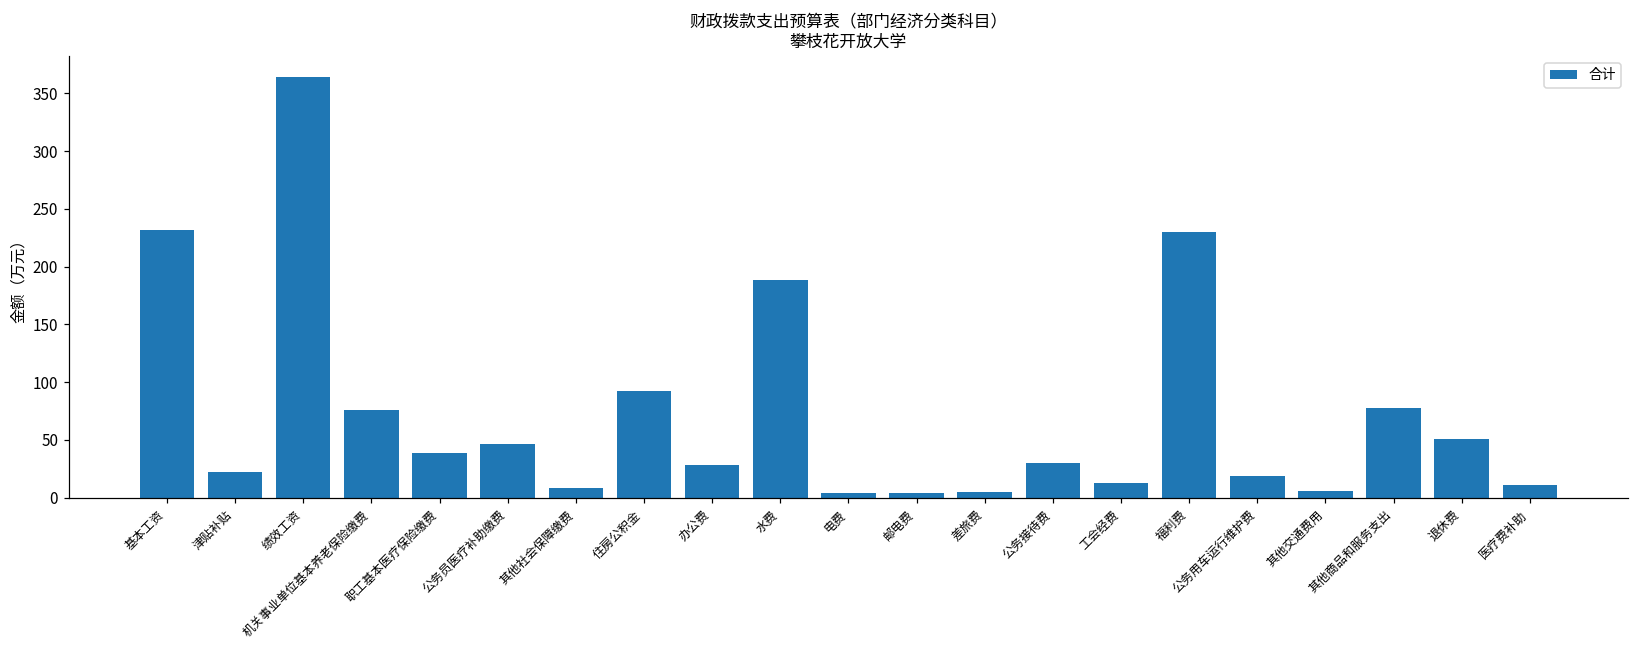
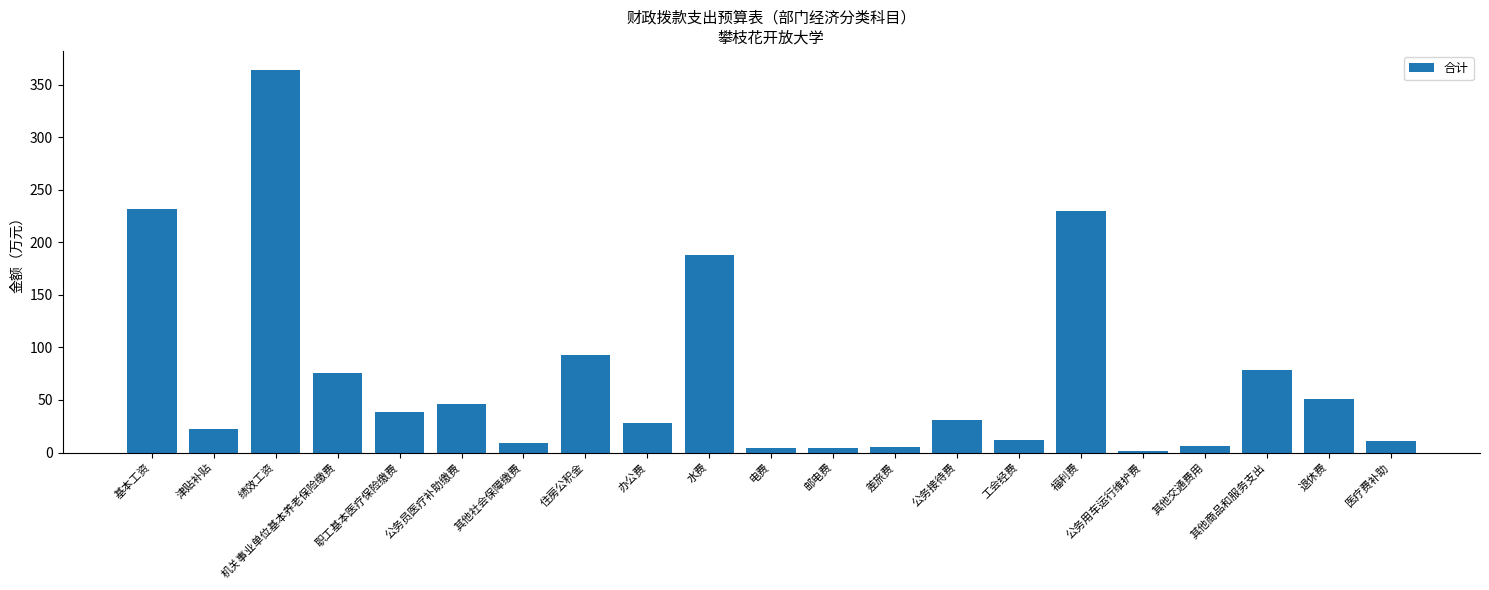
  {
    "基本工资": 232,
    "津贴补贴": 22,
    "绩效工资": 364,
    "机关事业单位基本养老保险缴费": 76,
    "职工基本医疗保险缴费": 39,
    "公务员医疗补助缴费": 46,
    "其他社会保障缴费": 9,
    "住房公积金": 93,
    "办公费": 28,
    "水费": 188,
    "电费": 4,
    "邮电费": 4,
    "差旅费": 5,
    "公务接待费": 31,
    "工会经费": 12,
    "福利费": 230,
-   "公务用车运行维护费": 19,
+   "公务用车运行维护费": 2,
    "其他交通费用": 6,
    "其他商品和服务支出": 78,
    "退休费": 51,
    "医疗费补助": 11
  }
